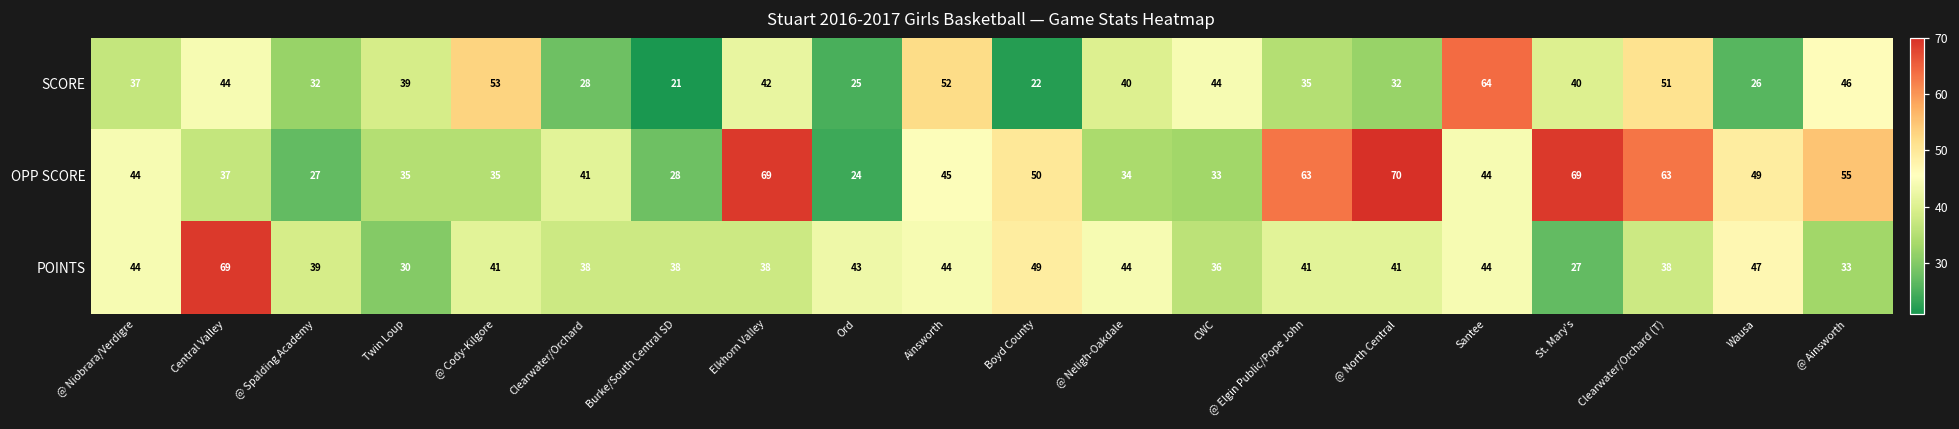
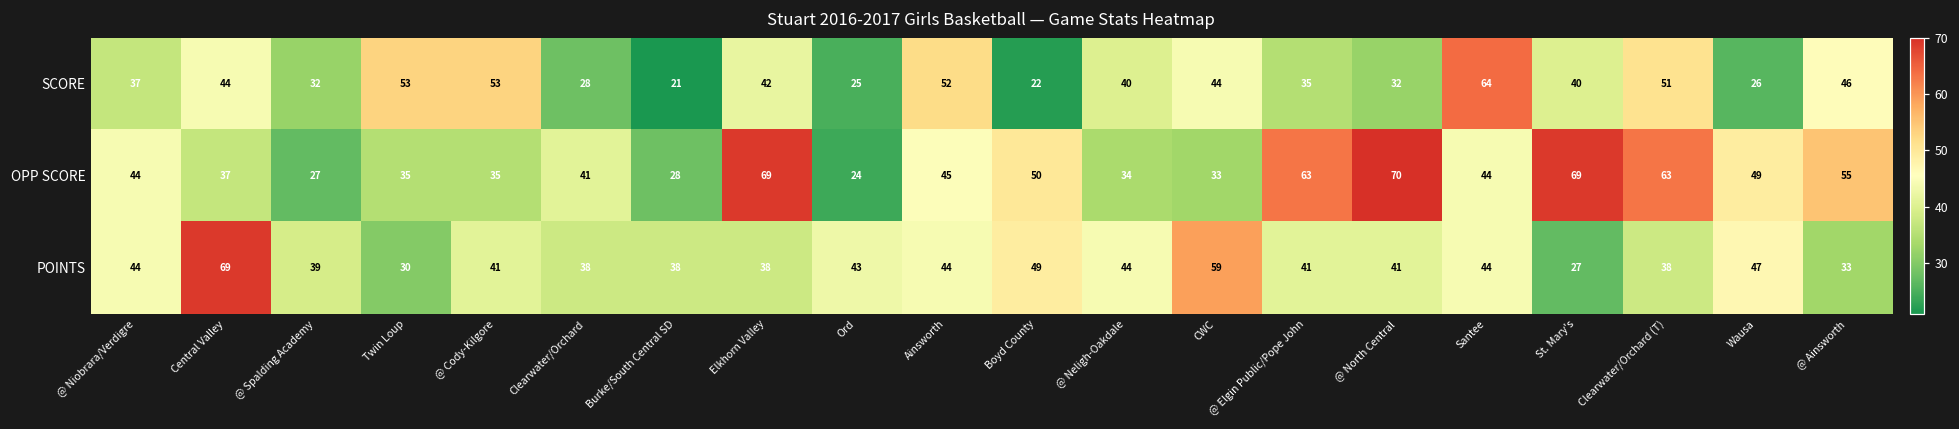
  {
    "SCORE": {
      "@ Niobrara/Verdigre": 37,
      "Central Valley": 44,
      "@ Spalding Academy": 32,
-     "Twin Loup": 39,
+     "Twin Loup": 53,
      "@ Cody-Kilgore": 53,
      "Clearwater/Orchard": 28,
      "Burke/South Central SD": 21,
      "Elkhorn Valley": 42,
      "Ord": 25,
      "Ainsworth": 52,
      "Boyd County": 22,
      "@ Neligh-Oakdale": 40,
      "CWC": 44,
      "@ Elgin Public/Pope John": 35,
      "@ North Central": 32,
      "Santee": 64,
      "St. Mary's": 40,
      "Clearwater/Orchard (T)": 51,
      "Wausa": 26,
      "@ Ainsworth": 46
    },
    "OPP SCORE": {
      "@ Niobrara/Verdigre": 44,
      "Central Valley": 37,
      "@ Spalding Academy": 27,
      "Twin Loup": 35,
      "@ Cody-Kilgore": 35,
      "Clearwater/Orchard": 41,
      "Burke/South Central SD": 28,
      "Elkhorn Valley": 69,
      "Ord": 24,
      "Ainsworth": 45,
      "Boyd County": 50,
      "@ Neligh-Oakdale": 34,
      "CWC": 33,
      "@ Elgin Public/Pope John": 63,
      "@ North Central": 70,
      "Santee": 44,
      "St. Mary's": 69,
      "Clearwater/Orchard (T)": 63,
      "Wausa": 49,
      "@ Ainsworth": 55
    },
    "POINTS": {
      "@ Niobrara/Verdigre": 44,
      "Central Valley": 69,
      "@ Spalding Academy": 39,
      "Twin Loup": 30,
      "@ Cody-Kilgore": 41,
      "Clearwater/Orchard": 38,
      "Burke/South Central SD": 38,
      "Elkhorn Valley": 38,
      "Ord": 43,
      "Ainsworth": 44,
      "Boyd County": 49,
      "@ Neligh-Oakdale": 44,
-     "CWC": 36,
+     "CWC": 59,
      "@ Elgin Public/Pope John": 41,
      "@ North Central": 41,
      "Santee": 44,
      "St. Mary's": 27,
      "Clearwater/Orchard (T)": 38,
      "Wausa": 47,
      "@ Ainsworth": 33
    }
  }
